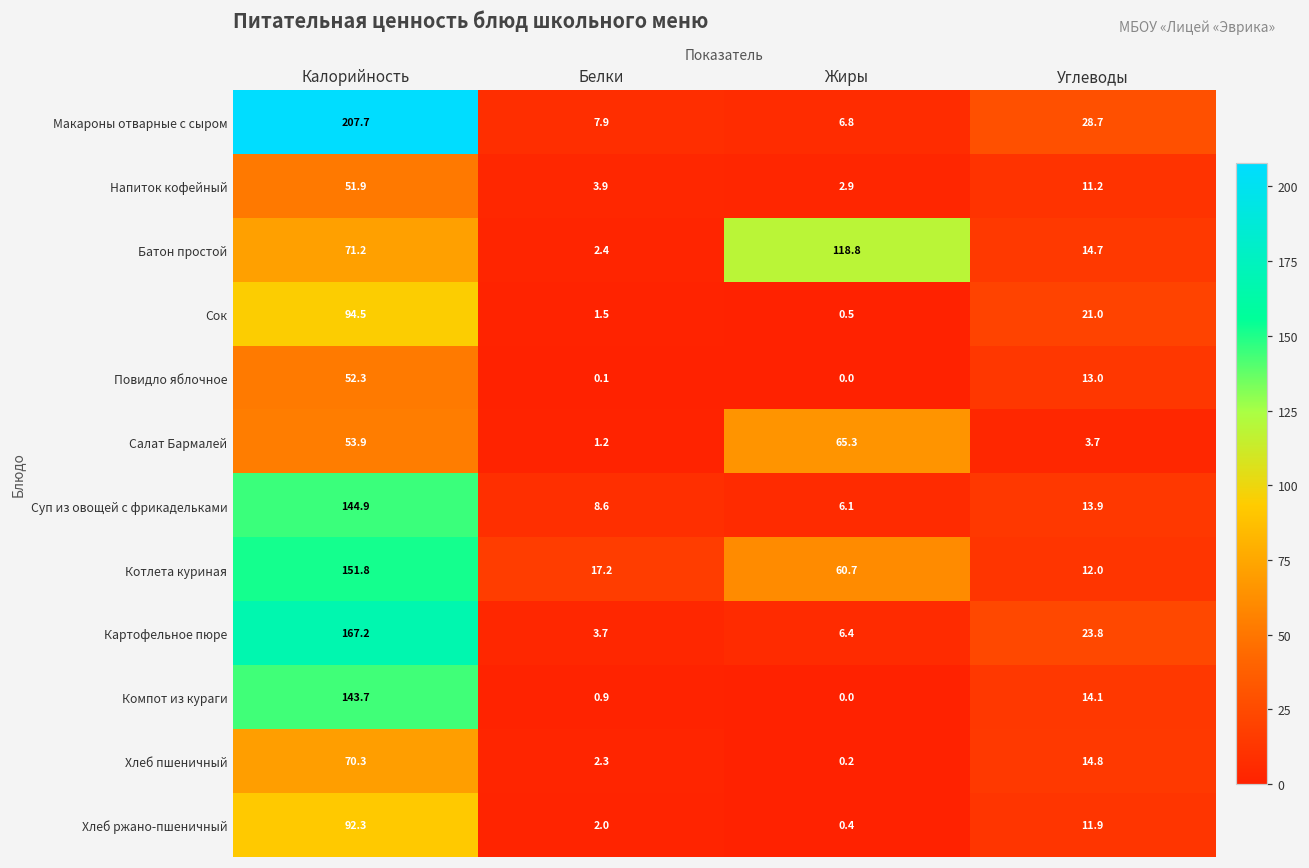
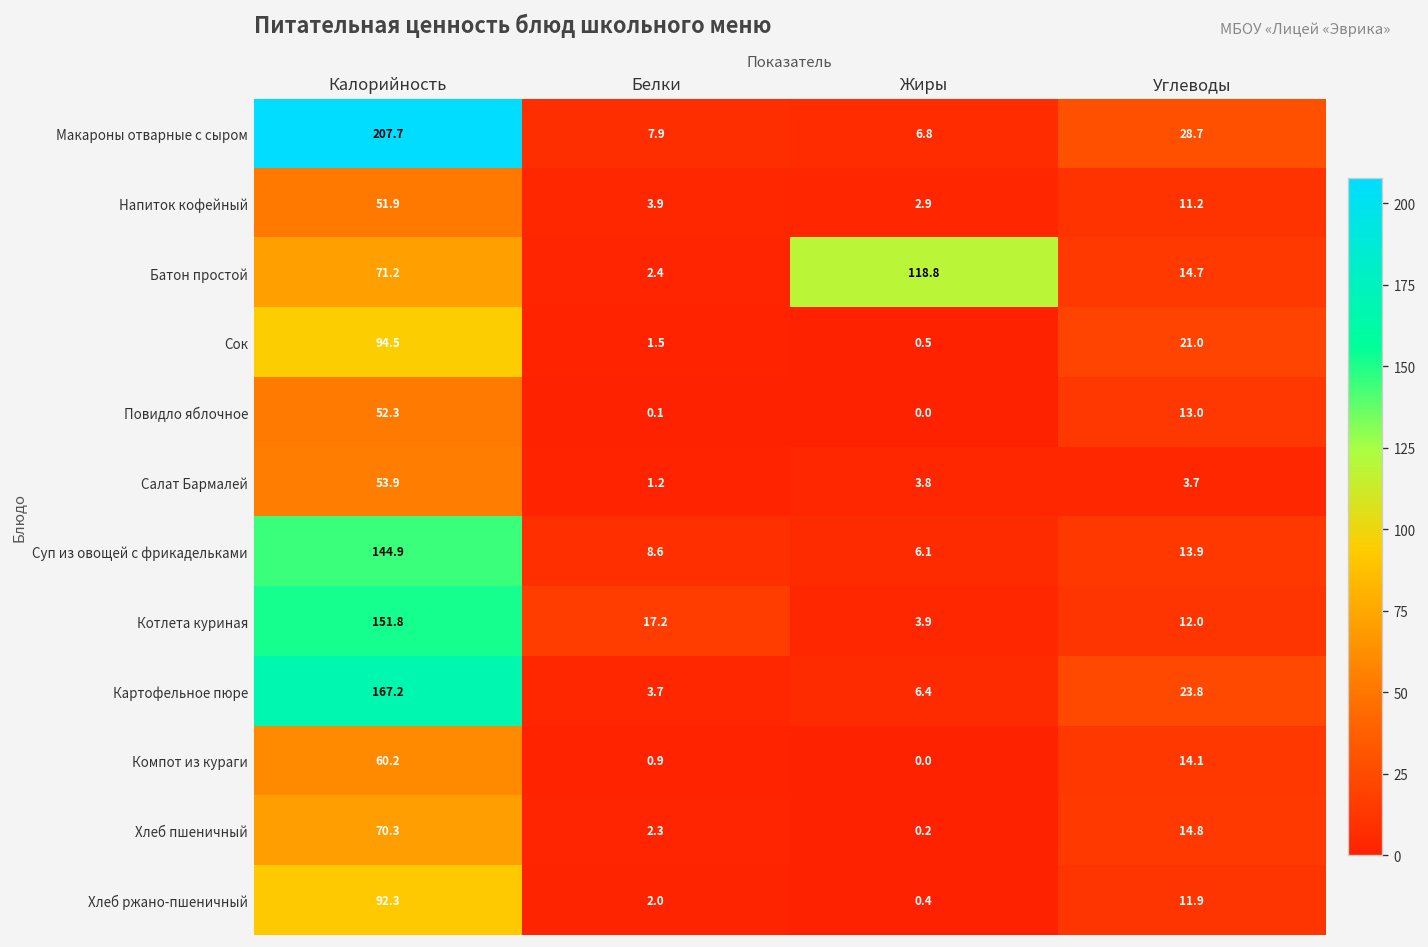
  {
    "Макароны отварные с сыром": {
      "Калорийность": 207.7,
      "Белки": 7.9,
      "Жиры": 6.8,
      "Углеводы": 28.7
    },
    "Напиток кофейный": {
      "Калорийность": 51.9,
      "Белки": 3.9,
      "Жиры": 2.9,
      "Углеводы": 11.2
    },
    "Батон простой": {
      "Калорийность": 71.2,
      "Белки": 2.4,
      "Жиры": 118.8,
      "Углеводы": 14.7
    },
    "Сок": {
      "Калорийность": 94.5,
      "Белки": 1.5,
      "Жиры": 0.5,
      "Углеводы": 21.0
    },
    "Повидло яблочное": {
      "Калорийность": 52.3,
      "Белки": 0.1,
      "Жиры": 0.0,
      "Углеводы": 13.0
    },
    "Салат Бармалей": {
      "Калорийность": 53.9,
      "Белки": 1.2,
-     "Жиры": 65.3,
+     "Жиры": 3.8,
      "Углеводы": 3.7
    },
    "Суп из овощей с фрикадельками": {
      "Калорийность": 144.9,
      "Белки": 8.6,
      "Жиры": 6.1,
      "Углеводы": 13.9
    },
    "Котлета куриная": {
      "Калорийность": 151.8,
      "Белки": 17.2,
-     "Жиры": 60.7,
+     "Жиры": 3.9,
      "Углеводы": 12.0
    },
    "Картофельное пюре": {
      "Калорийность": 167.2,
      "Белки": 3.7,
      "Жиры": 6.4,
      "Углеводы": 23.8
    },
    "Компот из кураги": {
-     "Калорийность": 143.7,
+     "Калорийность": 60.2,
      "Белки": 0.9,
      "Жиры": 0.0,
      "Углеводы": 14.1
    },
    "Хлеб пшеничный": {
      "Калорийность": 70.3,
      "Белки": 2.3,
      "Жиры": 0.2,
      "Углеводы": 14.8
    },
    "Хлеб ржано-пшеничный": {
      "Калорийность": 92.3,
      "Белки": 2.0,
      "Жиры": 0.4,
      "Углеводы": 11.9
    }
  }
